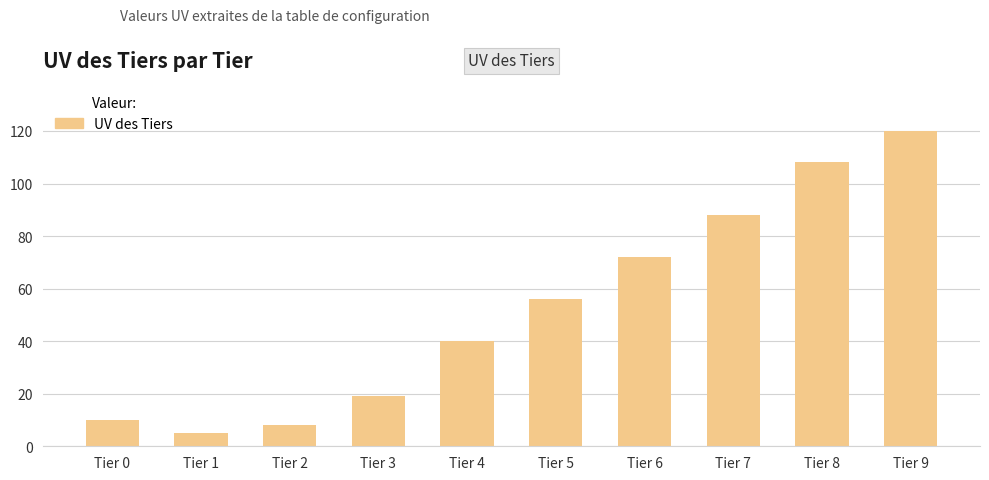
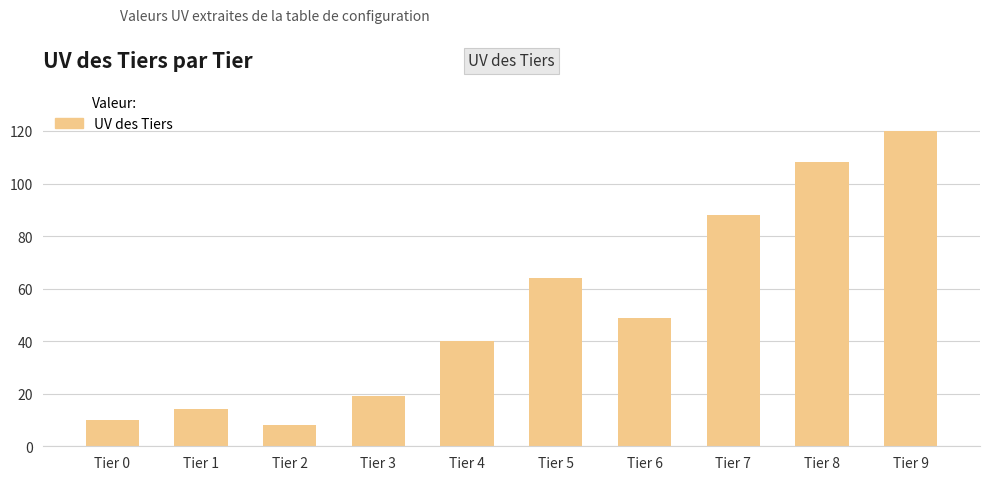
  {
    "Tier 0": 10,
-   "Tier 1": 5,
+   "Tier 1": 14,
    "Tier 2": 8,
    "Tier 3": 19,
    "Tier 4": 40,
-   "Tier 5": 56,
-   "Tier 6": 72,
+   "Tier 5": 64,
+   "Tier 6": 49,
    "Tier 7": 88,
    "Tier 8": 108,
    "Tier 9": 120
  }
